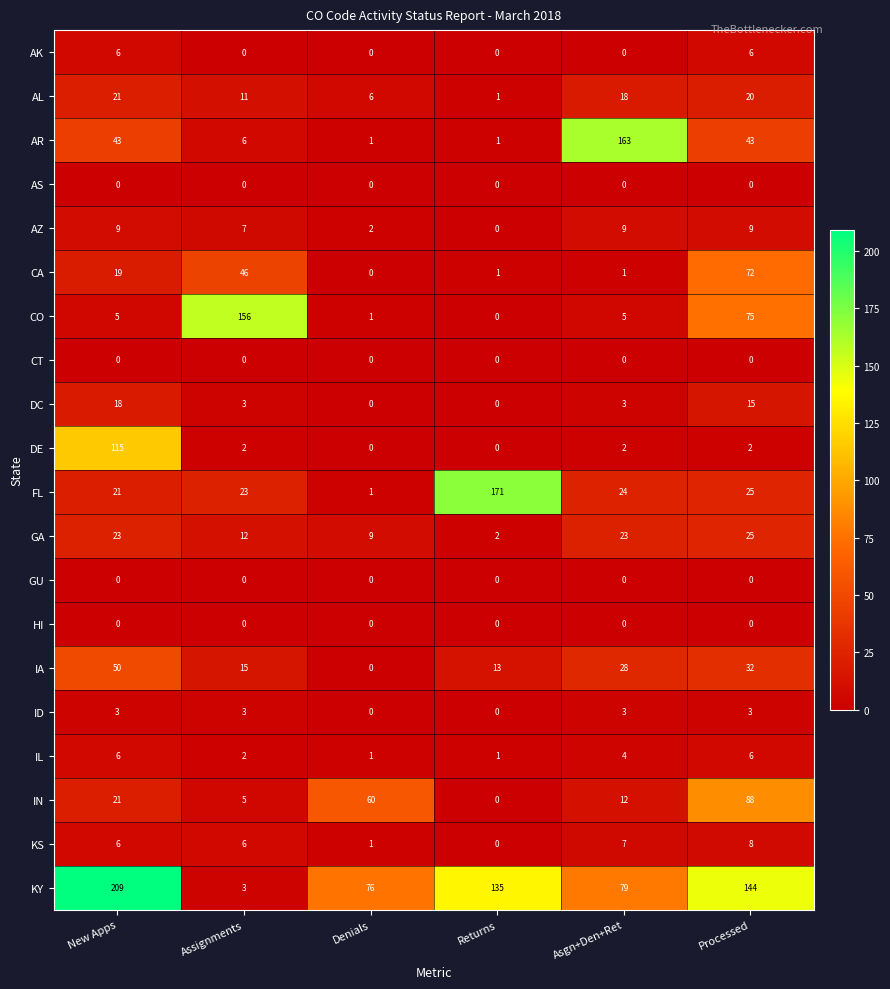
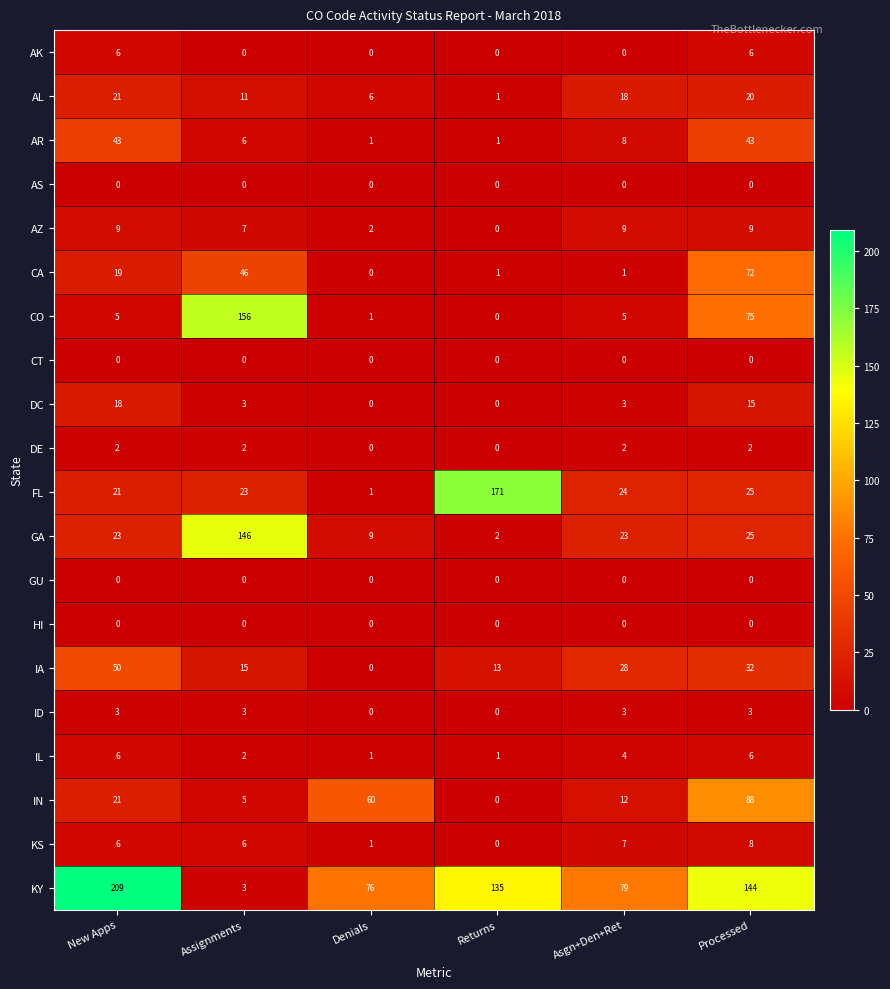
  {
    "AK": {
      "New Apps": 6,
      "Assignments": 0,
      "Denials": 0,
      "Returns": 0,
      "Asgn+Den+Ret": 0,
      "Processed": 6
    },
    "AL": {
      "New Apps": 21,
      "Assignments": 11,
      "Denials": 6,
      "Returns": 1,
      "Asgn+Den+Ret": 18,
      "Processed": 20
    },
    "AR": {
      "New Apps": 43,
      "Assignments": 6,
      "Denials": 1,
      "Returns": 1,
-     "Asgn+Den+Ret": 163,
+     "Asgn+Den+Ret": 8,
      "Processed": 43
    },
    "AS": {
      "New Apps": 0,
      "Assignments": 0,
      "Denials": 0,
      "Returns": 0,
      "Asgn+Den+Ret": 0,
      "Processed": 0
    },
    "AZ": {
      "New Apps": 9,
      "Assignments": 7,
      "Denials": 2,
      "Returns": 0,
      "Asgn+Den+Ret": 9,
      "Processed": 9
    },
    "CA": {
      "New Apps": 19,
      "Assignments": 46,
      "Denials": 0,
      "Returns": 1,
      "Asgn+Den+Ret": 1,
      "Processed": 72
    },
    "CO": {
      "New Apps": 5,
      "Assignments": 156,
      "Denials": 1,
      "Returns": 0,
      "Asgn+Den+Ret": 5,
      "Processed": 75
    },
    "CT": {
      "New Apps": 0,
      "Assignments": 0,
      "Denials": 0,
      "Returns": 0,
      "Asgn+Den+Ret": 0,
      "Processed": 0
    },
    "DC": {
      "New Apps": 18,
      "Assignments": 3,
      "Denials": 0,
      "Returns": 0,
      "Asgn+Den+Ret": 3,
      "Processed": 15
    },
    "DE": {
-     "New Apps": 115,
+     "New Apps": 2,
      "Assignments": 2,
      "Denials": 0,
      "Returns": 0,
      "Asgn+Den+Ret": 2,
      "Processed": 2
    },
    "FL": {
      "New Apps": 21,
      "Assignments": 23,
      "Denials": 1,
      "Returns": 171,
      "Asgn+Den+Ret": 24,
      "Processed": 25
    },
    "GA": {
      "New Apps": 23,
-     "Assignments": 12,
+     "Assignments": 146,
      "Denials": 9,
      "Returns": 2,
      "Asgn+Den+Ret": 23,
      "Processed": 25
    },
    "GU": {
      "New Apps": 0,
      "Assignments": 0,
      "Denials": 0,
      "Returns": 0,
      "Asgn+Den+Ret": 0,
      "Processed": 0
    },
    "HI": {
      "New Apps": 0,
      "Assignments": 0,
      "Denials": 0,
      "Returns": 0,
      "Asgn+Den+Ret": 0,
      "Processed": 0
    },
    "IA": {
      "New Apps": 50,
      "Assignments": 15,
      "Denials": 0,
      "Returns": 13,
      "Asgn+Den+Ret": 28,
      "Processed": 32
    },
    "ID": {
      "New Apps": 3,
      "Assignments": 3,
      "Denials": 0,
      "Returns": 0,
      "Asgn+Den+Ret": 3,
      "Processed": 3
    },
    "IL": {
      "New Apps": 6,
      "Assignments": 2,
      "Denials": 1,
      "Returns": 1,
      "Asgn+Den+Ret": 4,
      "Processed": 6
    },
    "IN": {
      "New Apps": 21,
      "Assignments": 5,
      "Denials": 60,
      "Returns": 0,
      "Asgn+Den+Ret": 12,
      "Processed": 88
    },
    "KS": {
      "New Apps": 6,
      "Assignments": 6,
      "Denials": 1,
      "Returns": 0,
      "Asgn+Den+Ret": 7,
      "Processed": 8
    },
    "KY": {
      "New Apps": 209,
      "Assignments": 3,
      "Denials": 76,
      "Returns": 135,
      "Asgn+Den+Ret": 79,
      "Processed": 144
    }
  }
